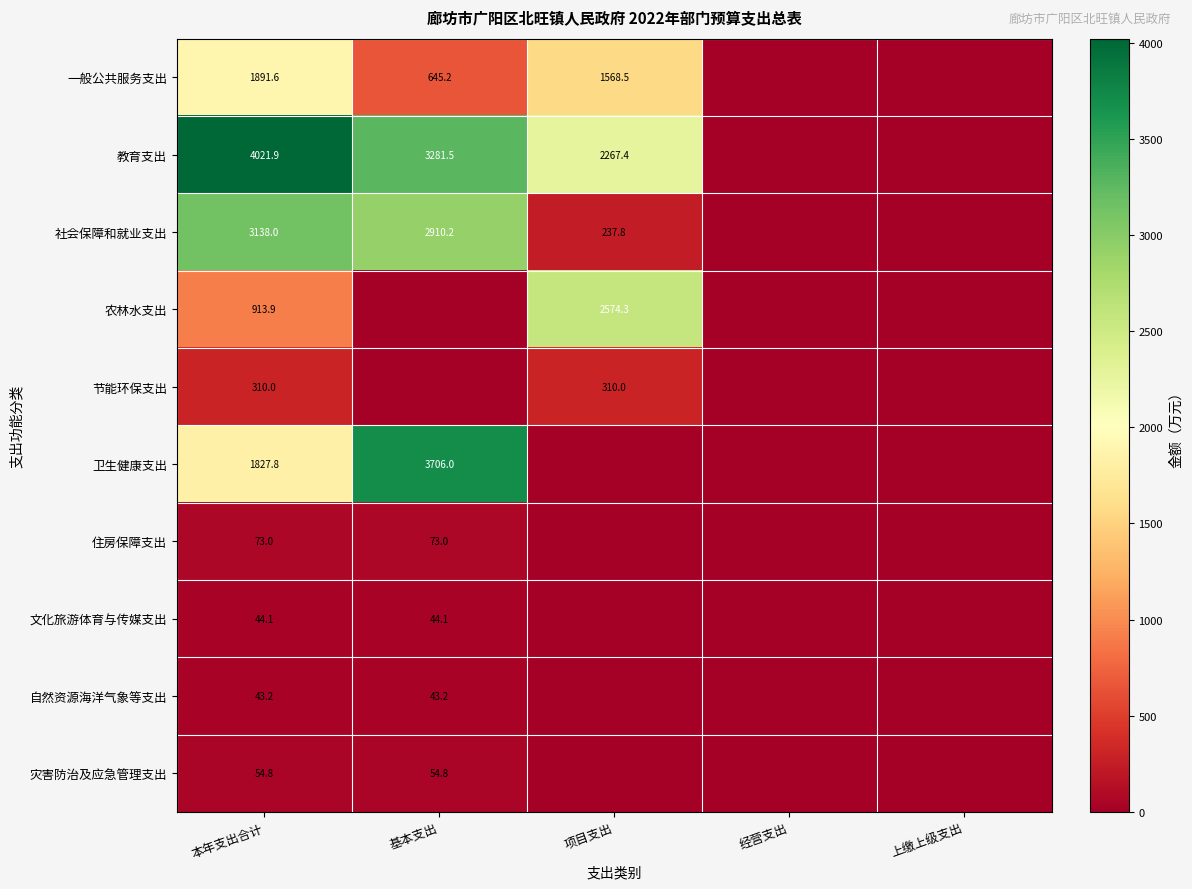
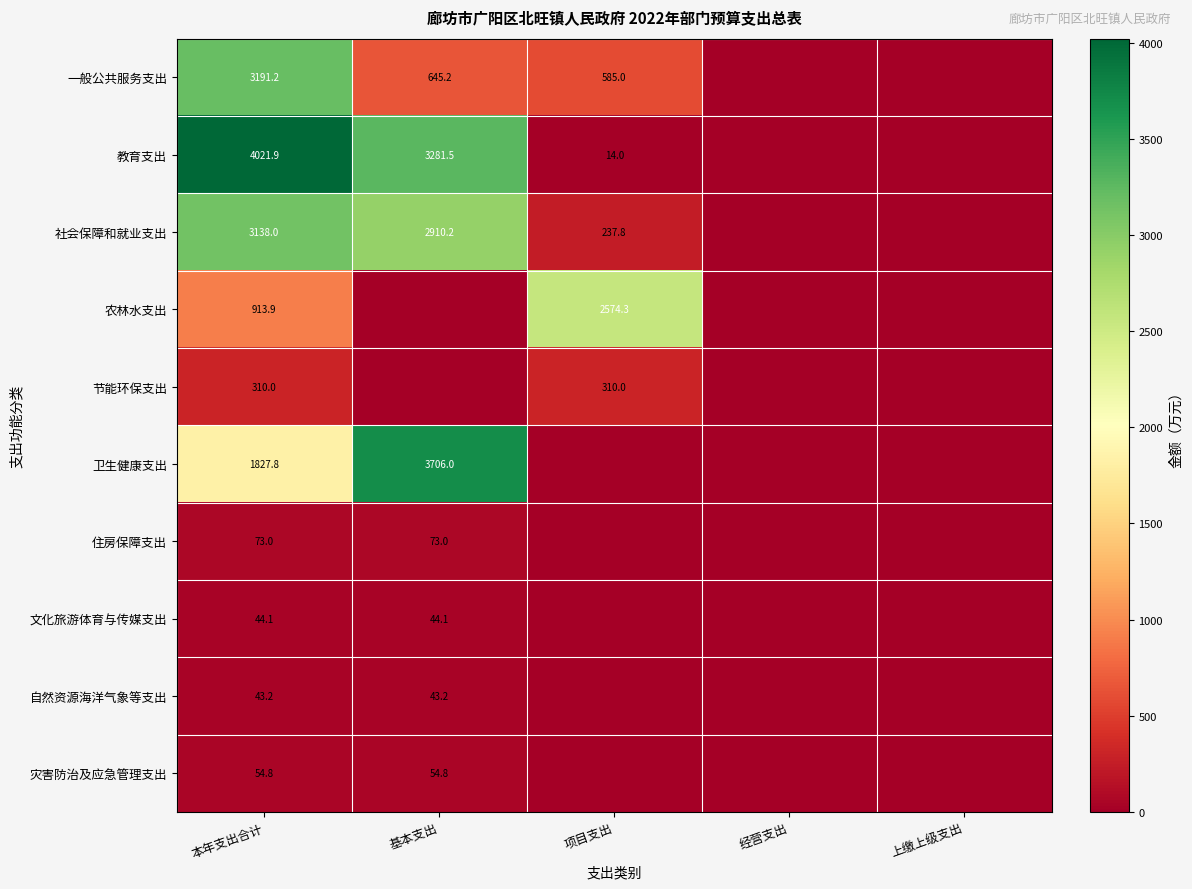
  {
    "一般公共服务支出": {
-     "本年支出合计": 1891.6,
+     "本年支出合计": 3191.2,
      "基本支出": 645.2,
-     "项目支出": 1568.5
+     "项目支出": 585.0
    },
    "教育支出": {
      "本年支出合计": 4021.9,
      "基本支出": 3281.5,
-     "项目支出": 2267.4
+     "项目支出": 14.0
    },
    "社会保障和就业支出": {
      "本年支出合计": 3138.0,
      "基本支出": 2910.2,
      "项目支出": 237.8
    },
    "农林水支出": {
      "本年支出合计": 913.9,
      "项目支出": 2574.3
    },
    "节能环保支出": {
      "本年支出合计": 310.0,
      "项目支出": 310.0
    },
    "卫生健康支出": {
      "本年支出合计": 1827.8,
      "基本支出": 3706.0
    },
    "住房保障支出": {
      "本年支出合计": 73.0,
      "基本支出": 73.0
    },
    "文化旅游体育与传媒支出": {
      "本年支出合计": 44.1,
      "基本支出": 44.1
    },
    "自然资源海洋气象等支出": {
      "本年支出合计": 43.2,
      "基本支出": 43.2
    },
    "灾害防治及应急管理支出": {
      "本年支出合计": 54.8,
      "基本支出": 54.8
    }
  }
